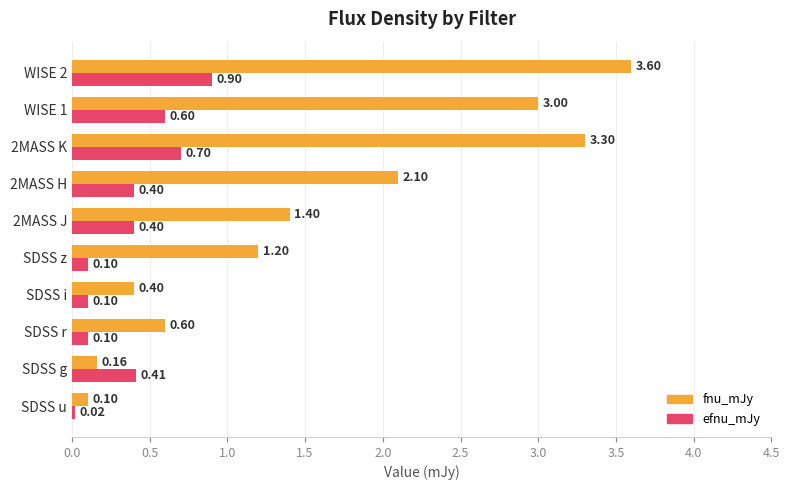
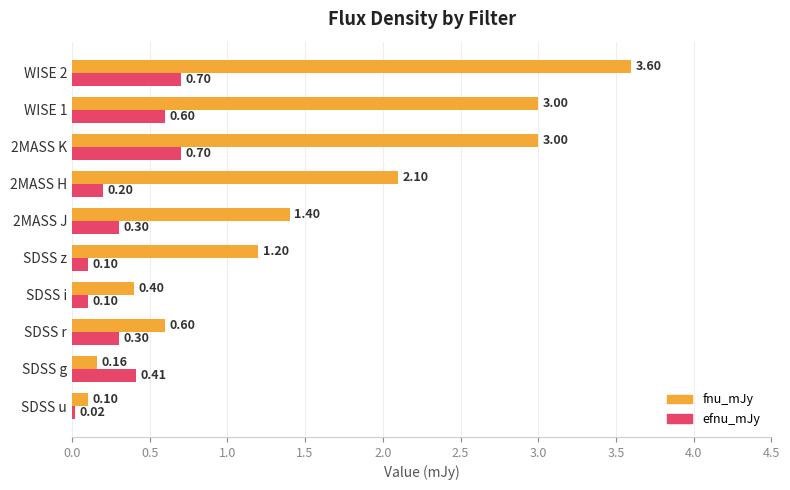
  {
    "fnu_mJy": {
      "WISE 2": 3.60,
      "WISE 1": 3.00,
-     "2MASS K": 3.30,
+     "2MASS K": 3.00,
      "2MASS H": 2.10,
      "2MASS J": 1.40,
      "SDSS z": 1.20,
      "SDSS i": 0.40,
      "SDSS r": 0.60,
      "SDSS g": 0.16,
      "SDSS u": 0.10
    },
    "efnu_mJy": {
-     "WISE 2": 0.90,
+     "WISE 2": 0.70,
      "WISE 1": 0.60,
      "2MASS K": 0.70,
-     "2MASS H": 0.40,
-     "2MASS J": 0.40,
+     "2MASS H": 0.20,
+     "2MASS J": 0.30,
      "SDSS z": 0.10,
      "SDSS i": 0.10,
-     "SDSS r": 0.10,
+     "SDSS r": 0.30,
      "SDSS g": 0.41,
      "SDSS u": 0.02
    }
  }
